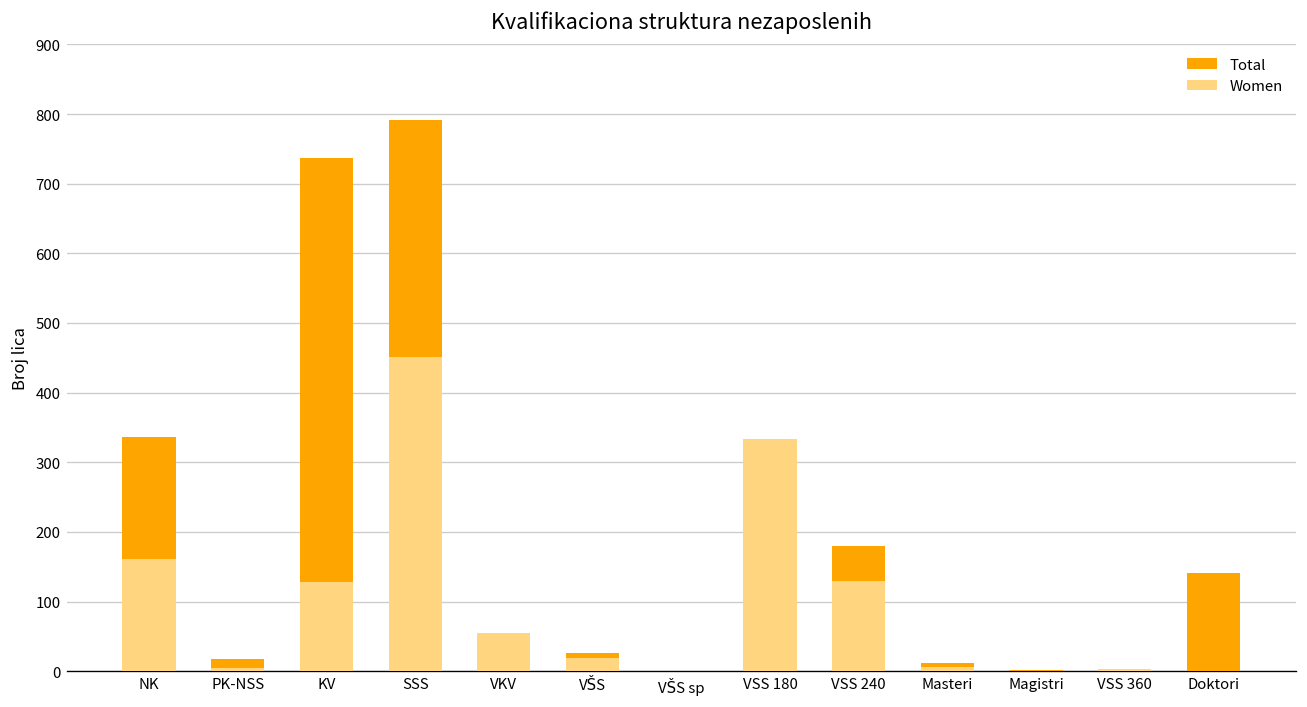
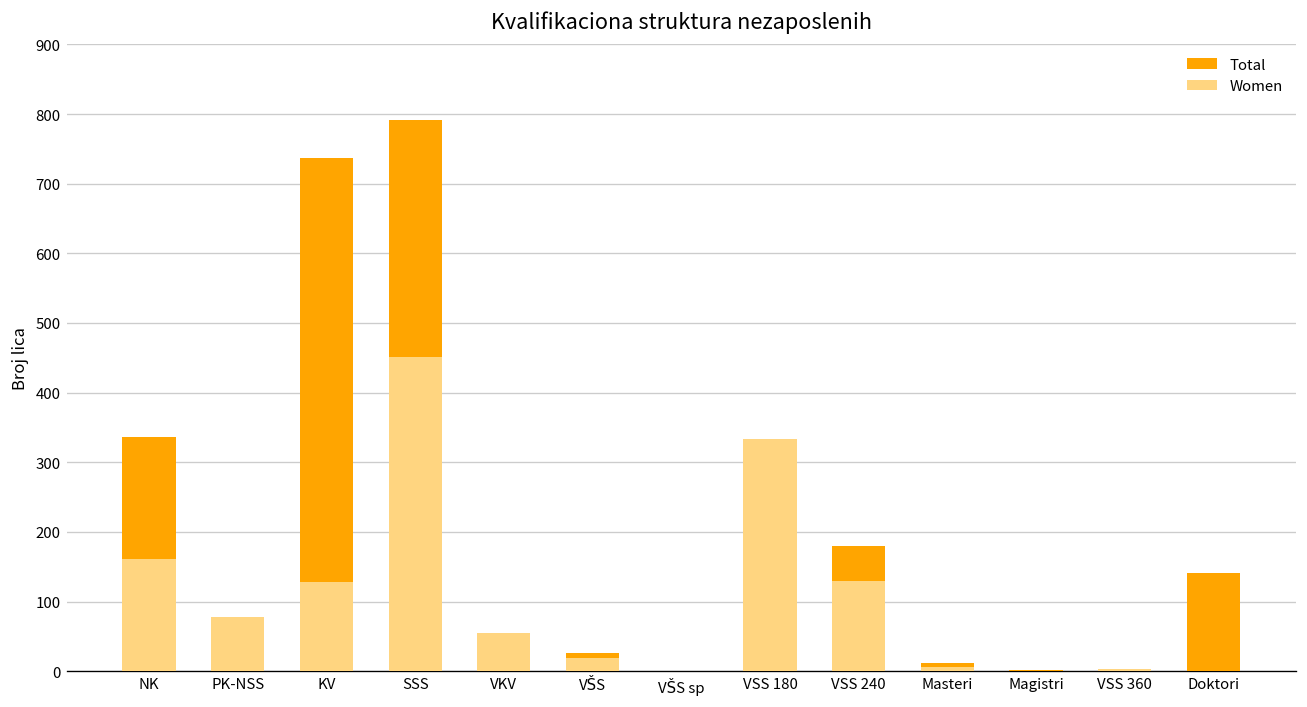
  {
    "Total": {
      "NK": 340,
      "KV": 740,
      "SSS": 790,
      "VŠS": 30,
      "VŠS sp": 0,
      "VSS 240": 180,
      "Masteri": 10,
      "Doktori": 140
    },
    "Women": {
-     "PK-NSS": 0,
+     "PK-NSS": 80,
      "VKV": 60,
      "VŠS sp": 0,
      "VSS 180": 330,
      "Magistri": 0,
      "Doktori": 0
    }
  }
